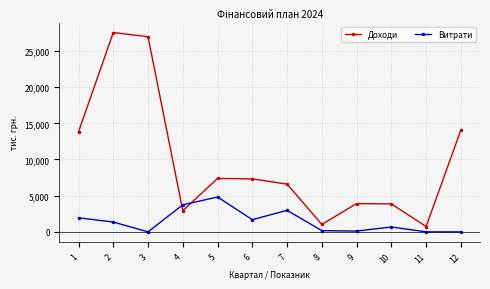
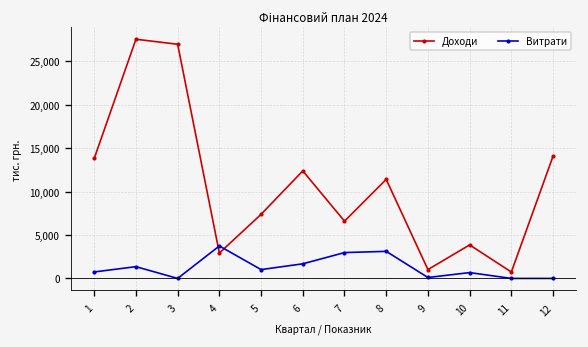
  {
    "Доходи": {
      "1": "14,000",
      "2": "28,000",
      "3": "27,000",
      "4": "3,000",
      "5": "7,000",
-     "6": "7,000",
+     "6": "12,000",
      "7": "7,000",
-     "8": "1,000",
-     "9": "4,000",
+     "8": "11,000",
+     "9": "1,000",
      "10": "4,000",
      "11": "1,000",
      "12": "14,000"
    },
    "Витрати": {
-     "1": "2,000",
+     "1": "1,000",
      "2": "1,000",
      "3": "0",
      "4": "4,000",
-     "5": "5,000",
+     "5": "1,000",
      "6": "2,000",
      "7": "3,000",
-     "8": "0",
+     "8": "3,000",
      "9": "0",
      "10": "1,000",
      "11": "0",
      "12": "0"
    }
  }
